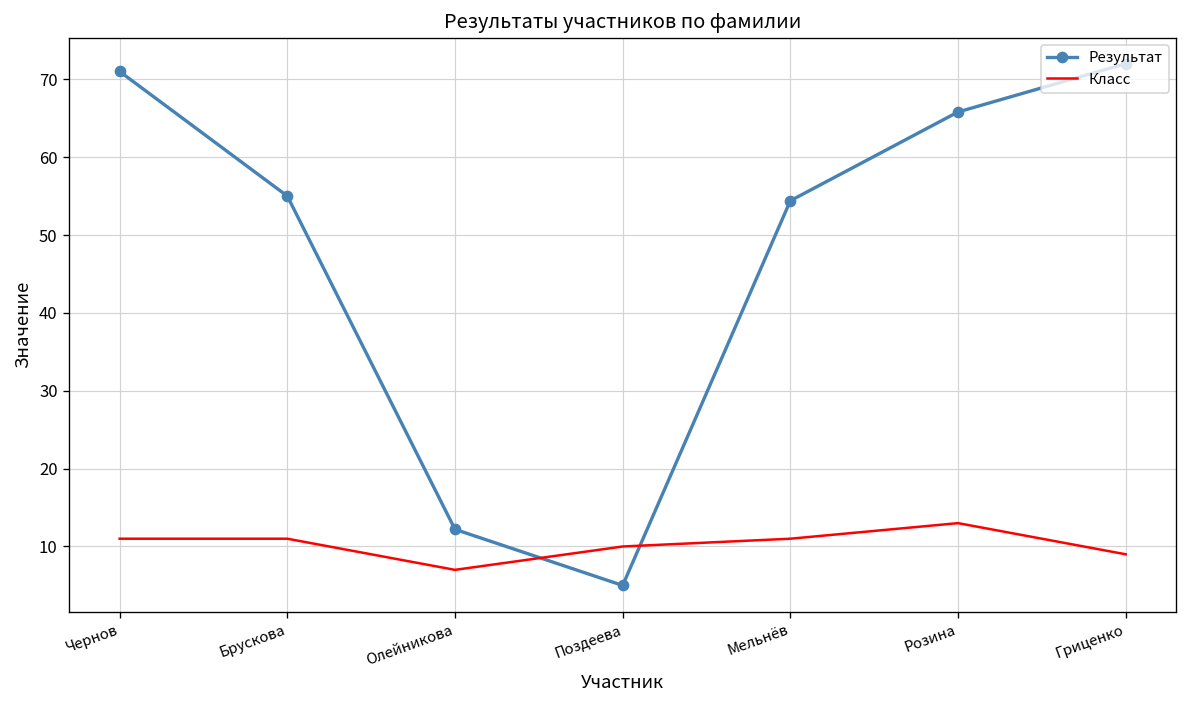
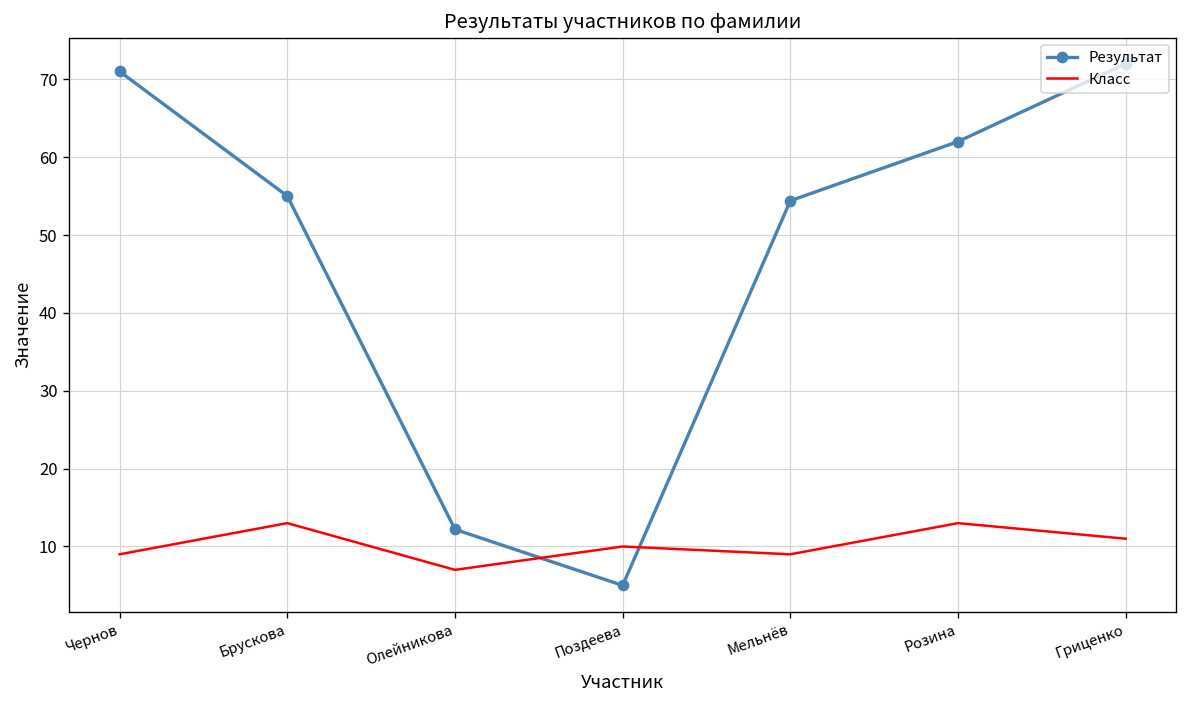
  {
    "Результат": {
      "Чернов": 71,
      "Брускова": 55,
      "Олейникова": 12,
      "Поздеева": 5,
      "Мельнёв": 54,
-     "Розина": 66
+     "Розина": 62
    },
    "Класс": {
-     "Чернов": 11,
-     "Брускова": 11,
+     "Чернов": 9,
+     "Брускова": 13,
      "Олейникова": 7,
      "Поздеева": 10,
-     "Мельнёв": 11,
+     "Мельнёв": 9,
      "Розина": 13,
-     "Гриценко": 9
+     "Гриценко": 11
    }
  }
